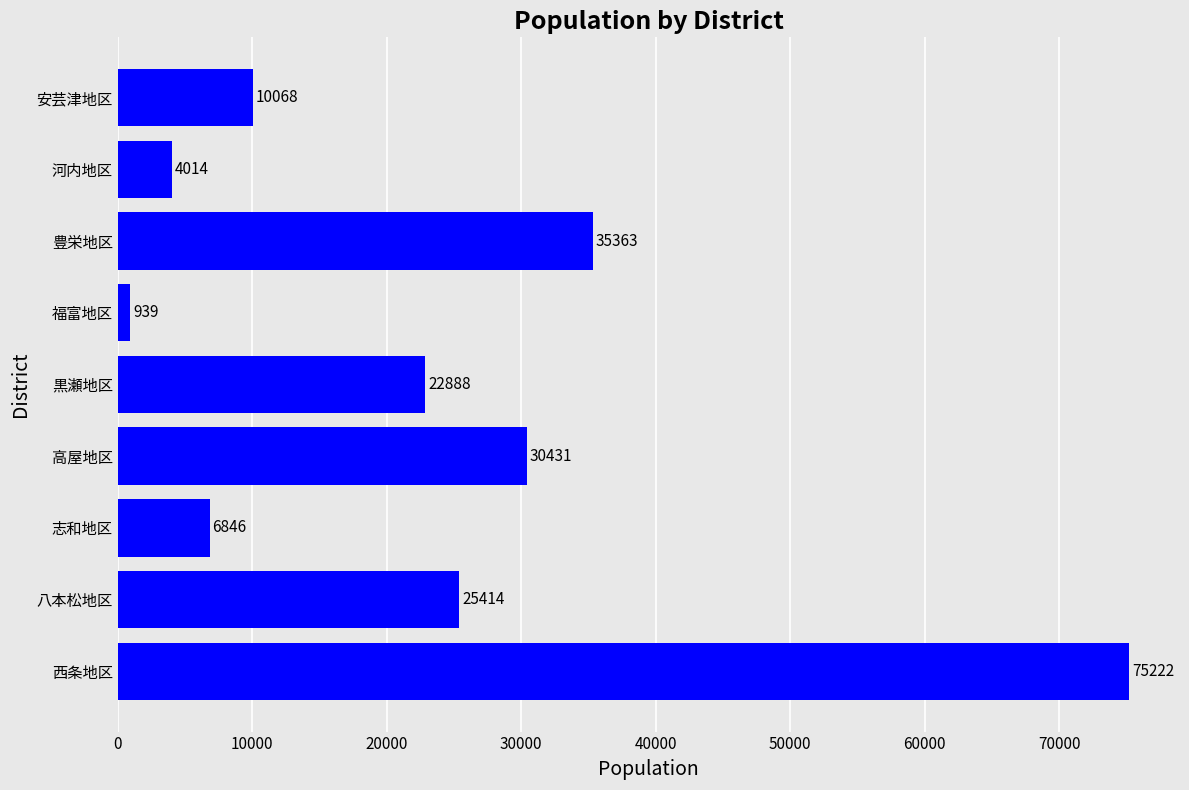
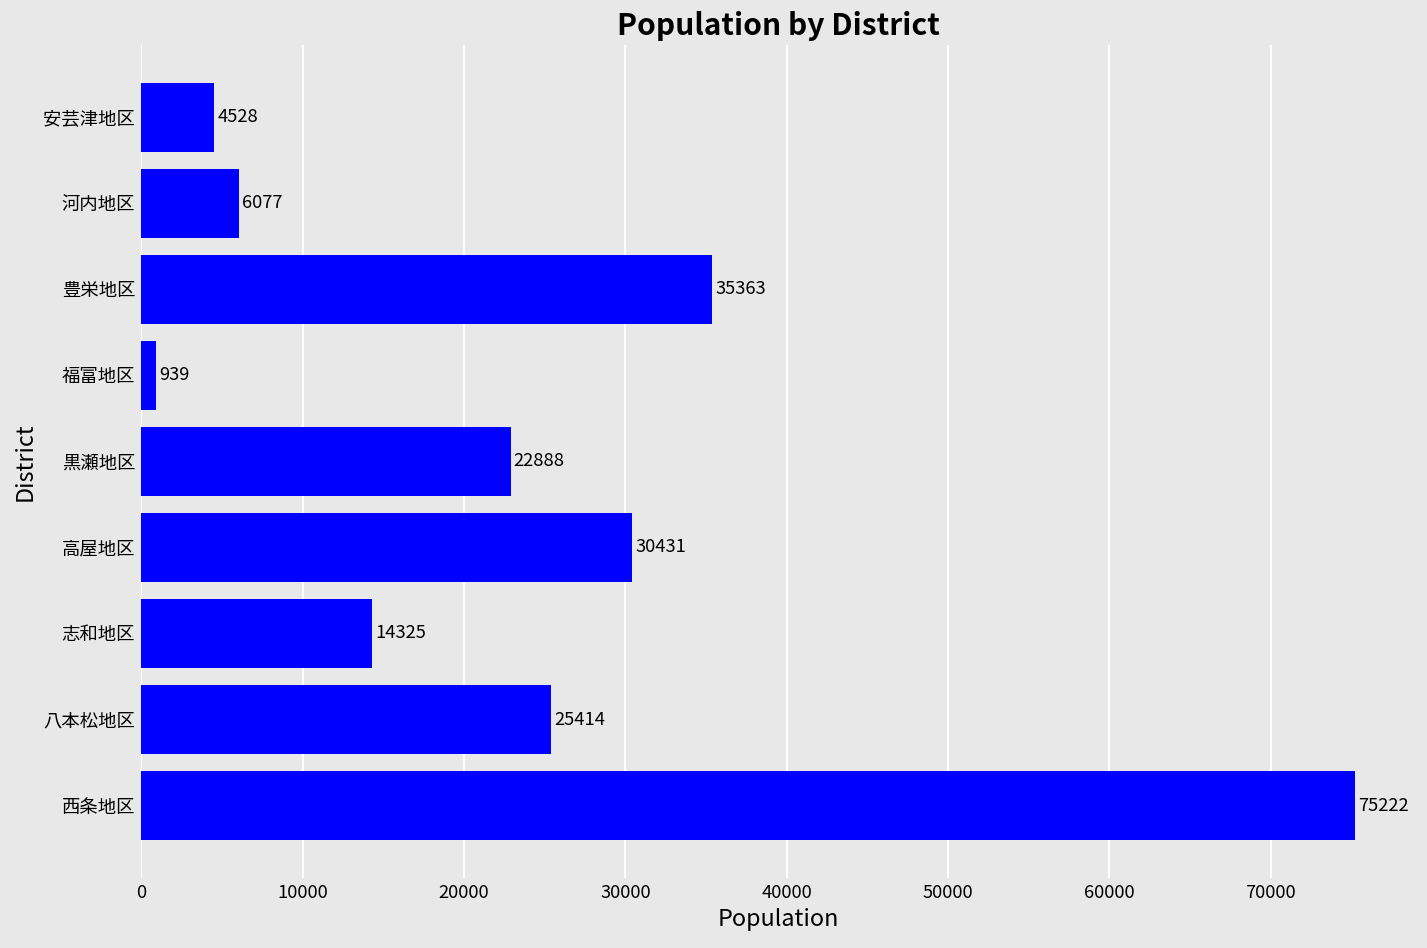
  {
-   "安芸津地区": 10068,
-   "河内地区": 4014,
+   "安芸津地区": 4528,
+   "河内地区": 6077,
    "豊栄地区": 35363,
    "福富地区": 939,
    "黒瀬地区": 22888,
    "高屋地区": 30431,
-   "志和地区": 6846,
+   "志和地区": 14325,
    "八本松地区": 25414,
    "西条地区": 75222
  }
